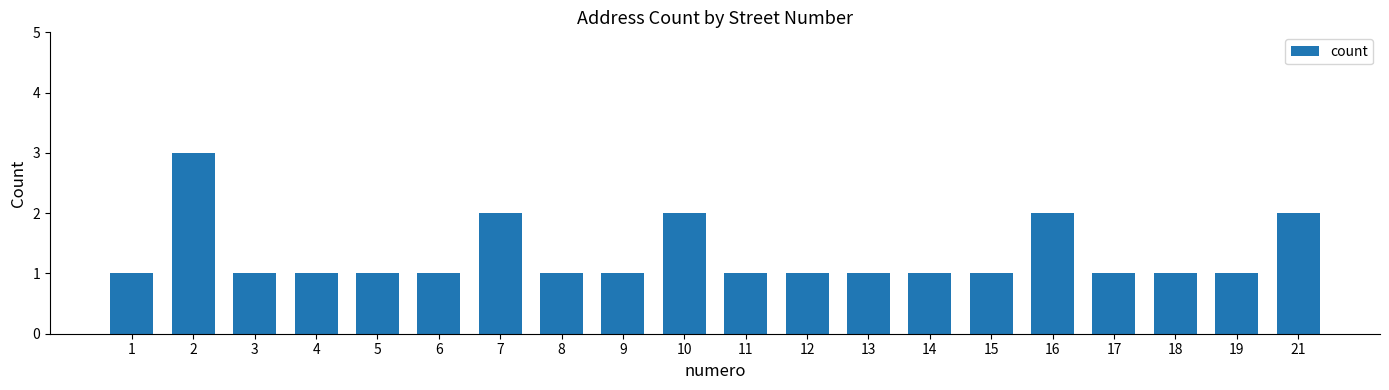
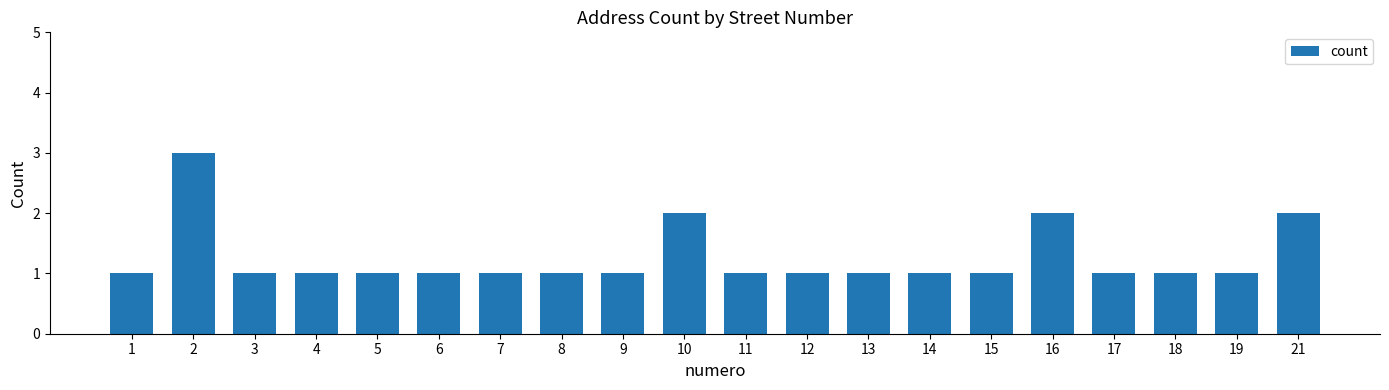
  {
    "1": 1,
    "2": 3,
    "3": 1,
    "4": 1,
    "5": 1,
    "6": 1,
-   "7": 2,
+   "7": 1,
    "8": 1,
    "9": 1,
    "10": 2,
    "11": 1,
    "12": 1,
    "13": 1,
    "14": 1,
    "15": 1,
    "16": 2,
    "17": 1,
    "18": 1,
    "19": 1,
    "21": 2
  }
